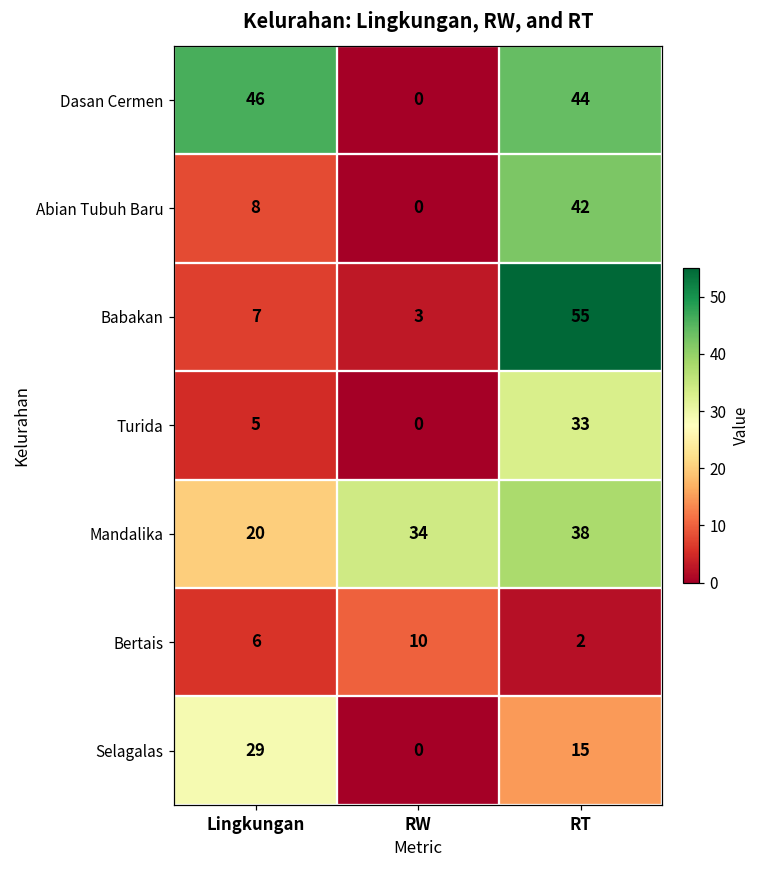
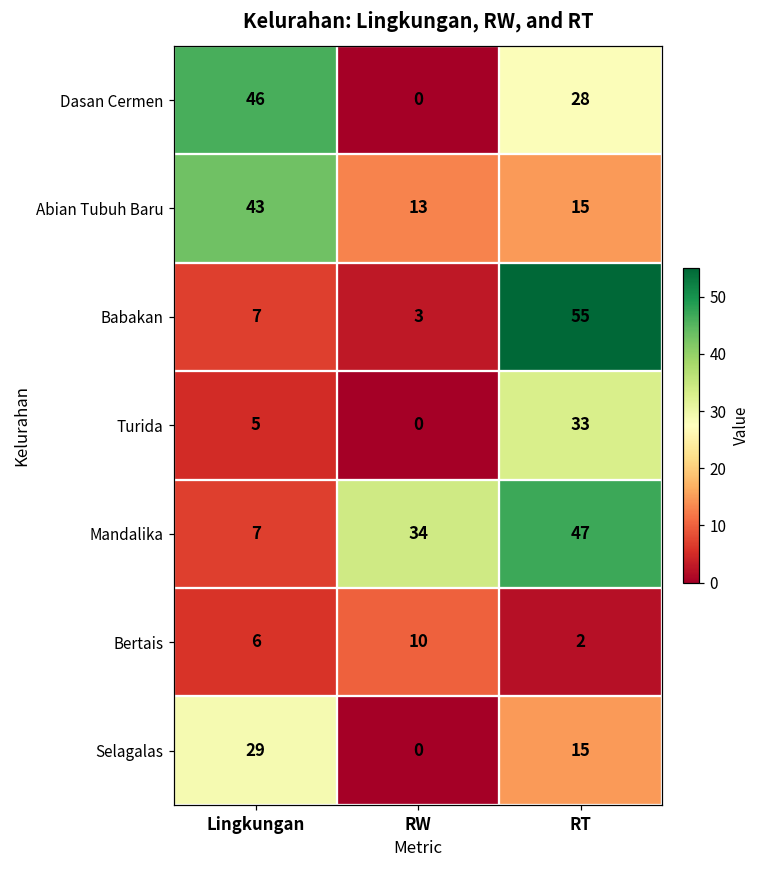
  {
    "Dasan Cermen": {
      "Lingkungan": 46,
      "RW": 0,
-     "RT": 44
+     "RT": 28
    },
    "Abian Tubuh Baru": {
-     "Lingkungan": 8,
-     "RW": 0,
-     "RT": 42
+     "Lingkungan": 43,
+     "RW": 13,
+     "RT": 15
    },
    "Babakan": {
      "Lingkungan": 7,
      "RW": 3,
      "RT": 55
    },
    "Turida": {
      "Lingkungan": 5,
      "RW": 0,
      "RT": 33
    },
    "Mandalika": {
-     "Lingkungan": 20,
+     "Lingkungan": 7,
      "RW": 34,
-     "RT": 38
+     "RT": 47
    },
    "Bertais": {
      "Lingkungan": 6,
      "RW": 10,
      "RT": 2
    },
    "Selagalas": {
      "Lingkungan": 29,
      "RW": 0,
      "RT": 15
    }
  }
